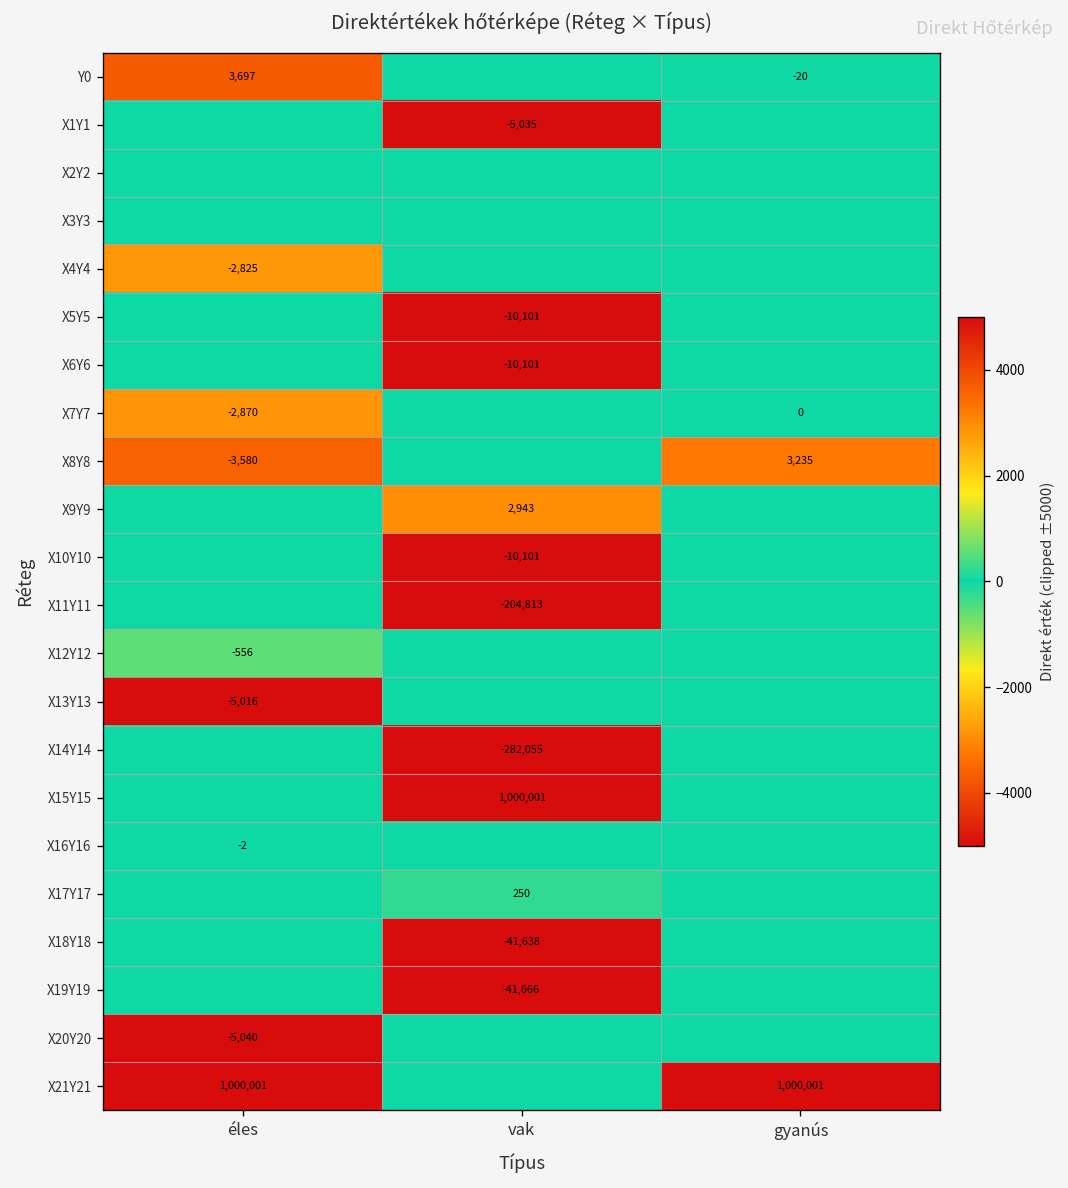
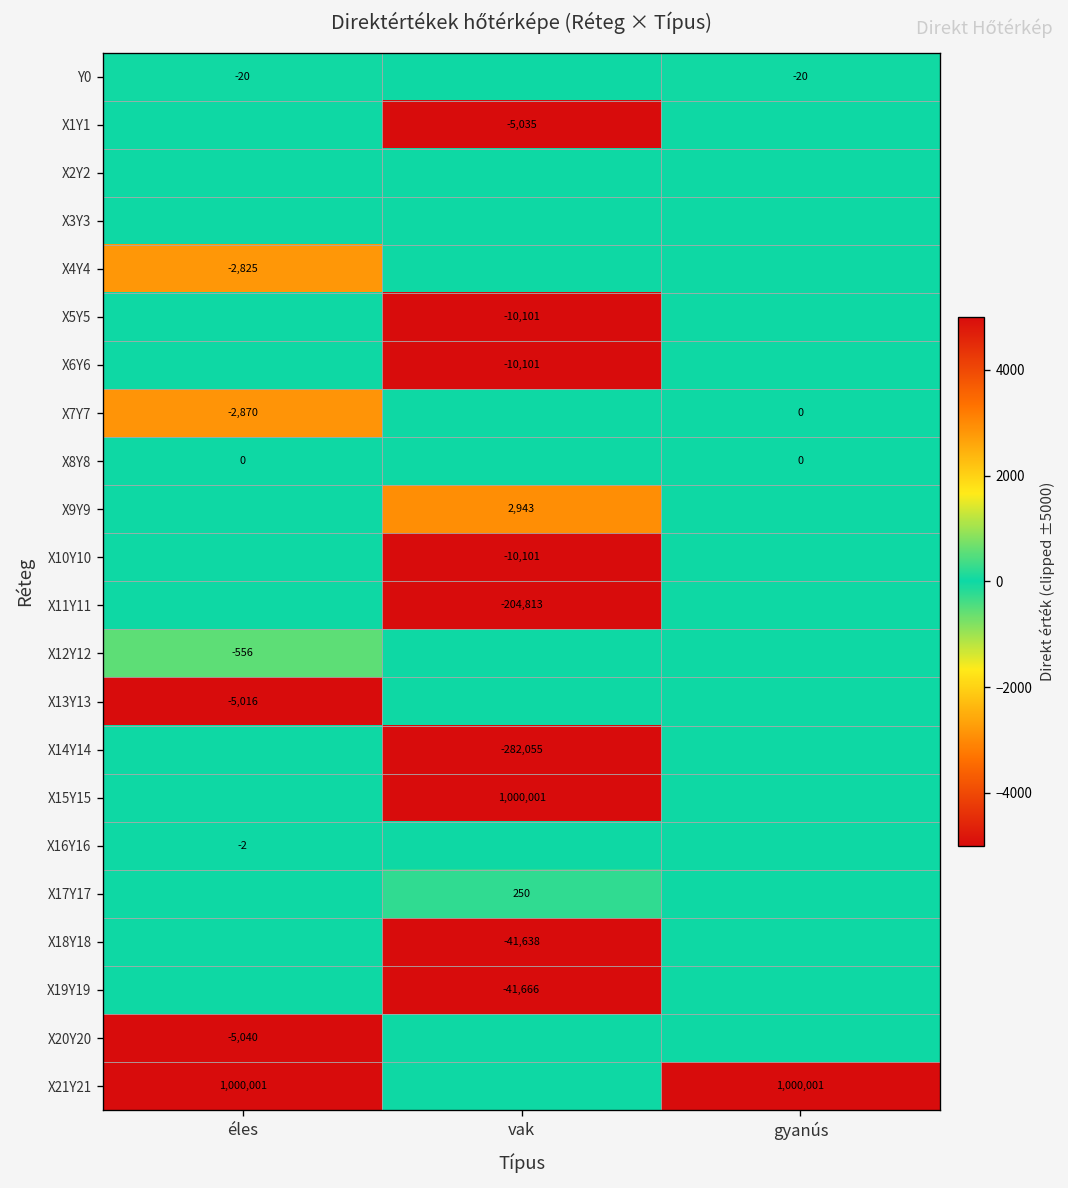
  {
    "Y0": {
-     "éles": "3,697",
+     "éles": "-20",
      "gyanús": "-20"
    },
    "X1Y1": {
      "vak": "-5,035"
    },
    "X4Y4": {
      "éles": "-2,825"
    },
    "X5Y5": {
      "vak": "-10,101"
    },
    "X6Y6": {
      "vak": "-10,101"
    },
    "X7Y7": {
      "éles": "-2,870",
      "gyanús": "0"
    },
    "X8Y8": {
-     "éles": "-3,580",
-     "gyanús": "3,235"
+     "éles": "0",
+     "gyanús": "0"
    },
    "X9Y9": {
      "vak": "2,943"
    },
    "X10Y10": {
      "vak": "-10,101"
    },
    "X11Y11": {
      "vak": "-204,813"
    },
    "X12Y12": {
      "éles": "-556"
    },
    "X13Y13": {
      "éles": "-5,016"
    },
    "X14Y14": {
      "vak": "-282,055"
    },
    "X15Y15": {
      "vak": "1,000,001"
    },
    "X16Y16": {
      "éles": "-2"
    },
    "X17Y17": {
      "vak": "250"
    },
    "X18Y18": {
      "vak": "-41,638"
    },
    "X19Y19": {
      "vak": "-41,666"
    },
    "X20Y20": {
      "éles": "-5,040"
    },
    "X21Y21": {
      "éles": "1,000,001",
      "gyanús": "1,000,001"
    }
  }
